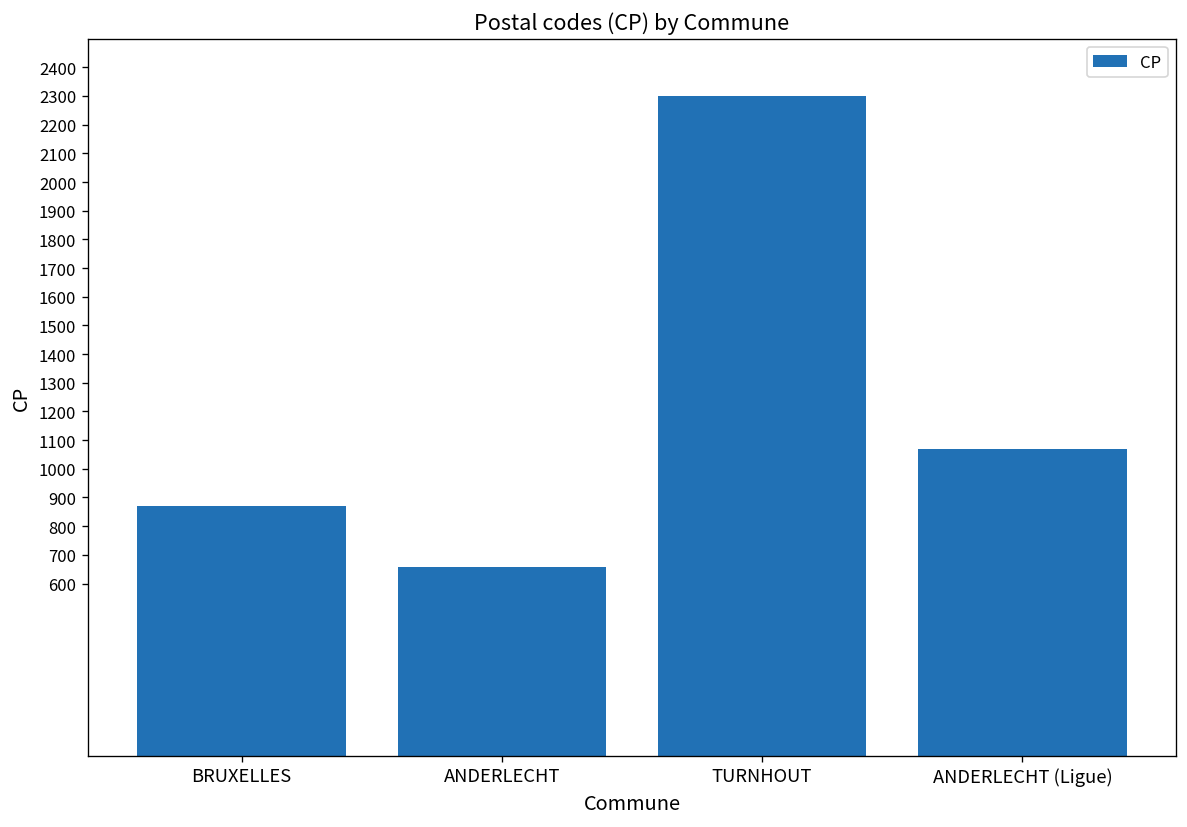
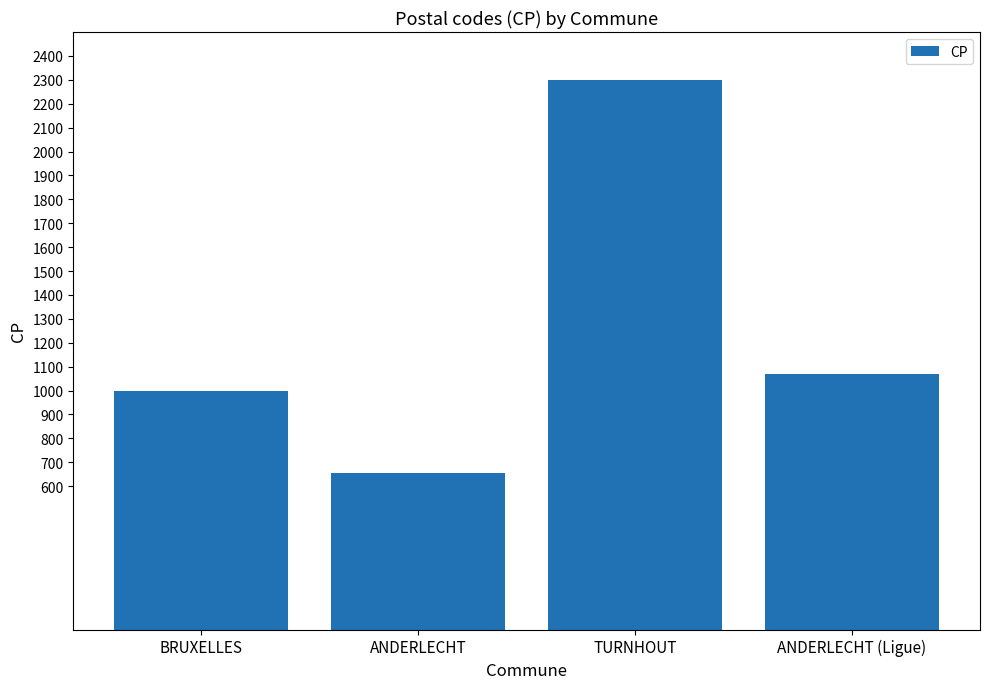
  {
-   "BRUXELLES": 870,
+   "BRUXELLES": 1000,
    "ANDERLECHT": 660,
    "TURNHOUT": 2300,
    "ANDERLECHT (Ligue)": 1070
  }
